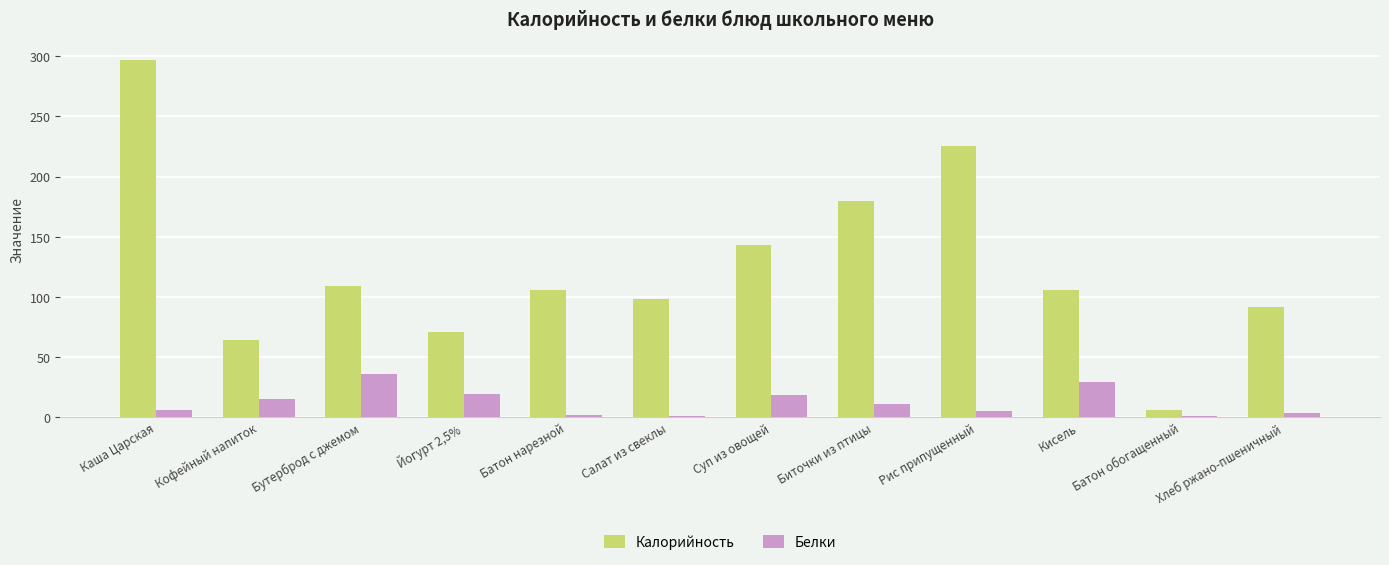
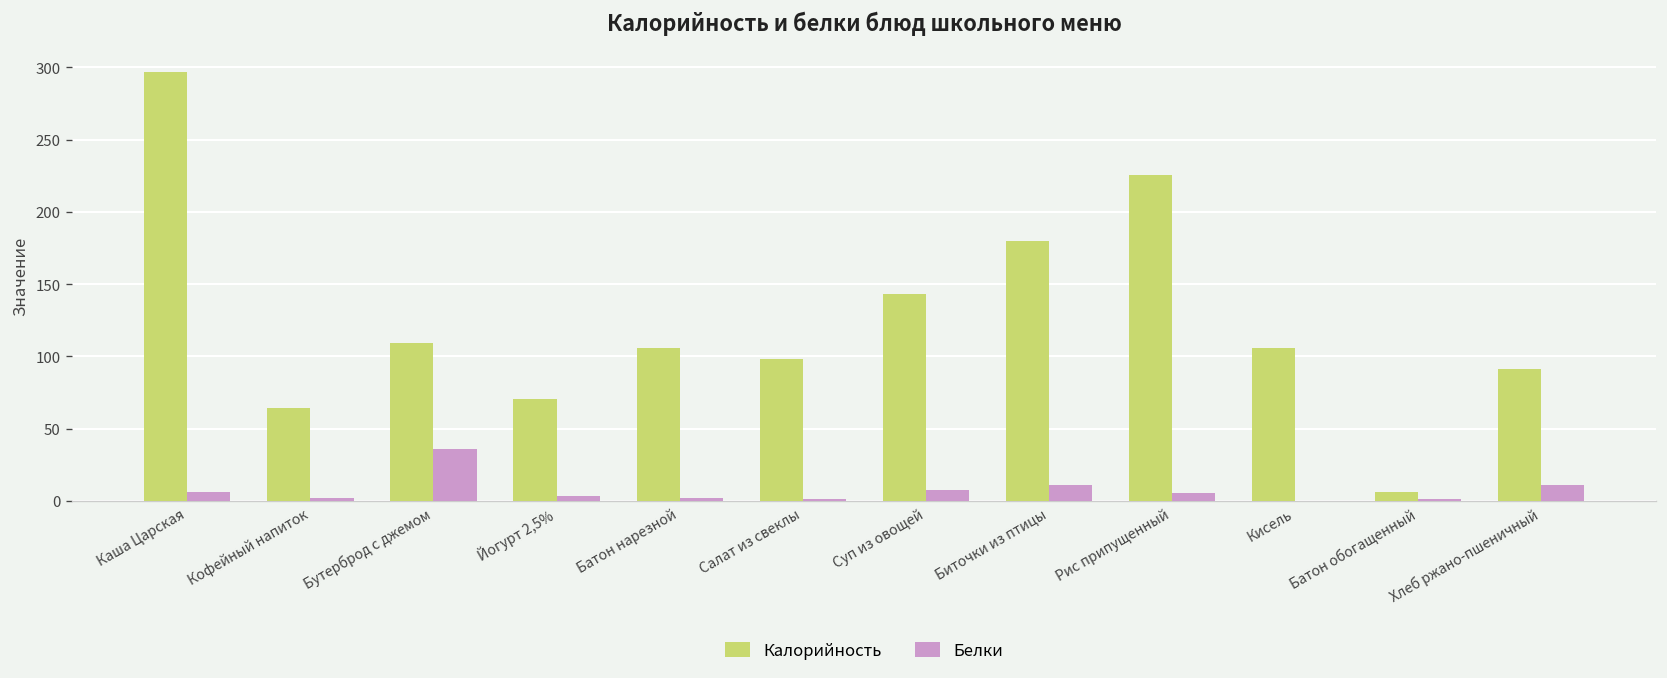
  {
    "Калорийность": {
      "Каша Царская": 297,
      "Кофейный напиток": 64,
      "Бутерброд с джемом": 109,
      "Йогурт 2,5%": 71,
      "Батон нарезной": 106,
      "Салат из свеклы": 98,
      "Суп из овощей": 143,
      "Биточки из птицы": 180,
      "Рис припущенный": 225,
      "Кисель": 106,
      "Батон обогащенный": 6,
      "Хлеб ржано-пшеничный": 91
    },
    "Белки": {
      "Каша Царская": 6,
-     "Кофейный напиток": 15,
+     "Кофейный напиток": 2,
      "Бутерброд с джемом": 36,
-     "Йогурт 2,5%": 19,
-     "Суп из овощей": 18,
+     "Йогурт 2,5%": 4,
+     "Суп из овощей": 7,
      "Биточки из птицы": 11,
      "Рис припущенный": 5,
-     "Кисель": 30,
-     "Хлеб ржано-пшеничный": 3
+     "Кисель": 0,
+     "Хлеб ржано-пшеничный": 11
    }
  }
